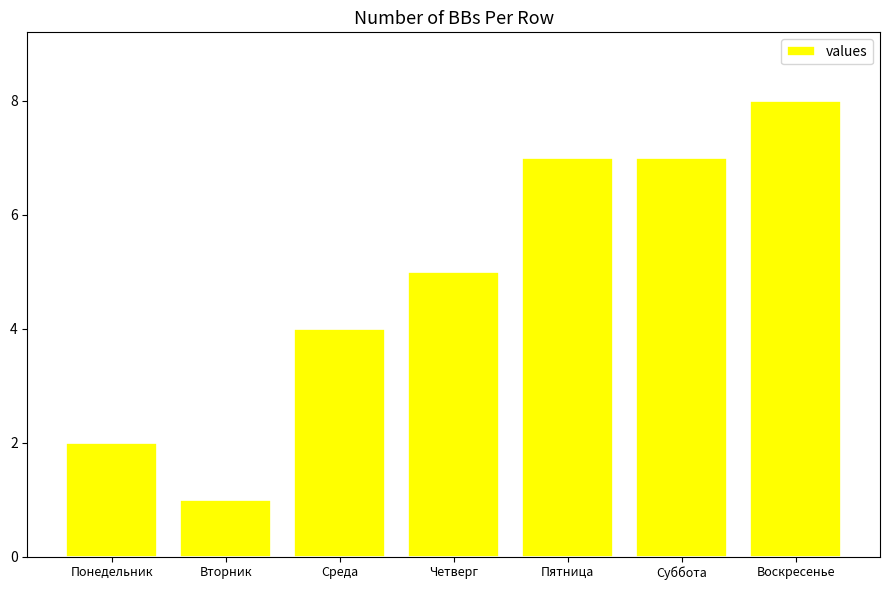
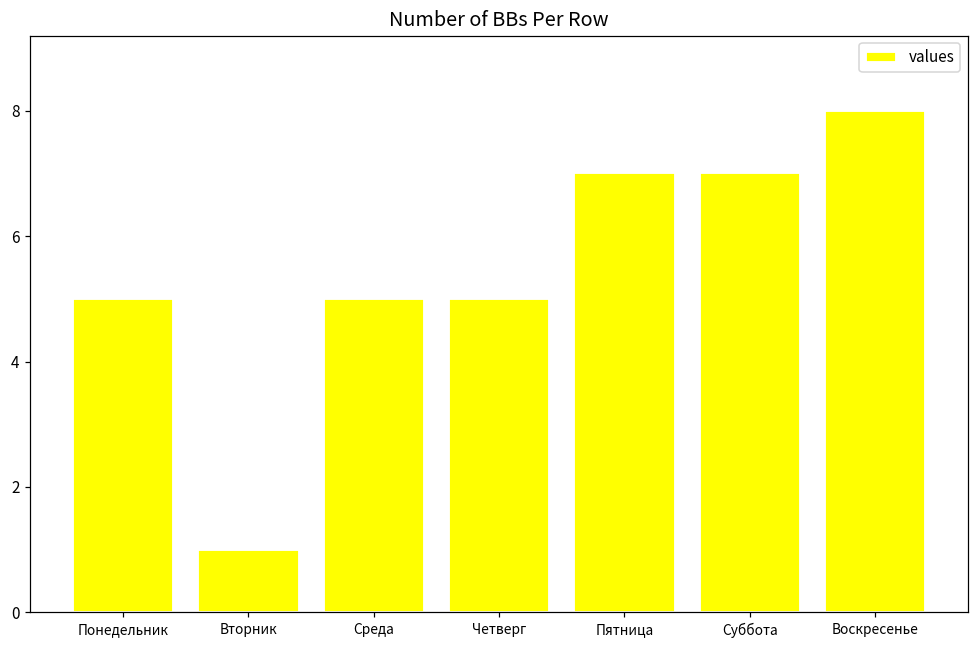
  {
-   "Понедельник": 2,
+   "Понедельник": 5,
    "Вторник": 1,
-   "Среда": 4,
+   "Среда": 5,
    "Четверг": 5,
    "Пятница": 7,
    "Суббота": 7,
    "Воскресенье": 8
  }
